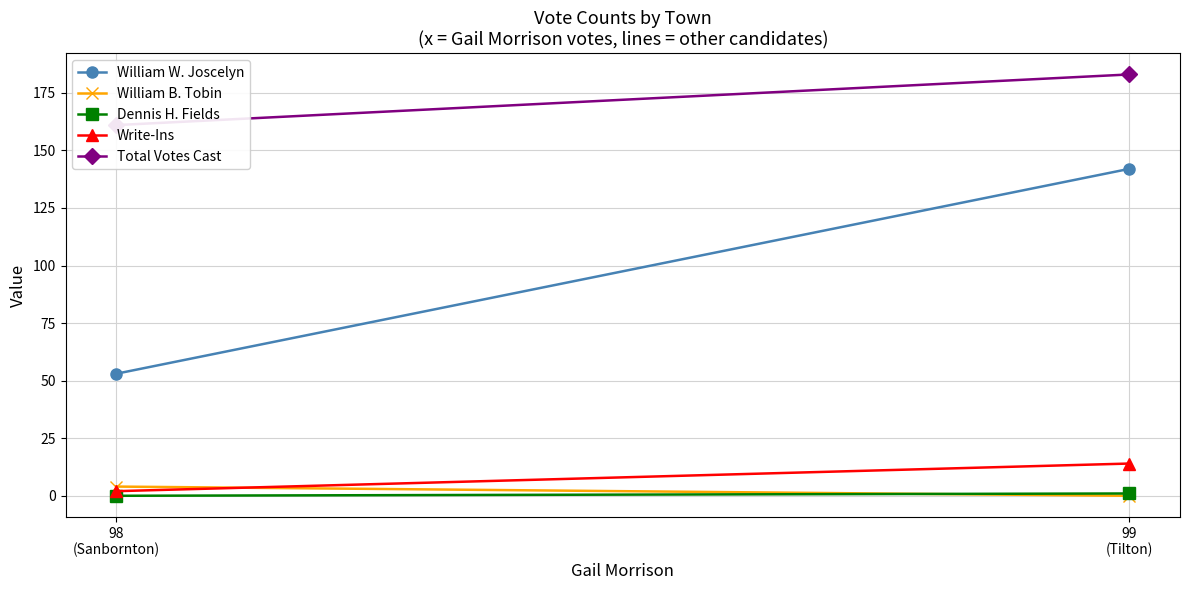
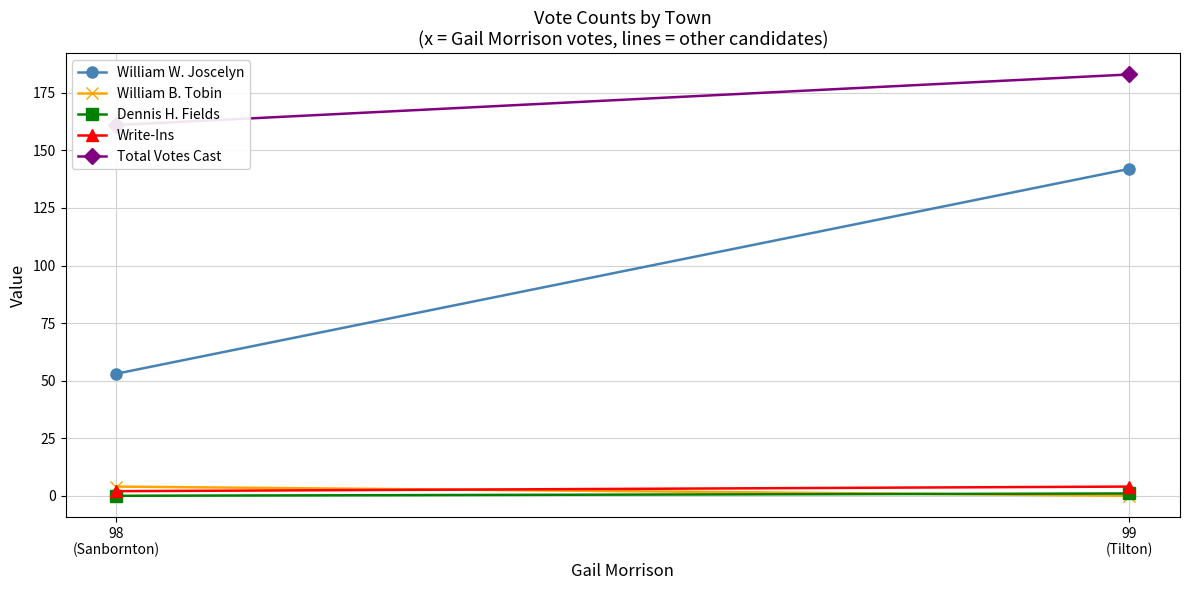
  {
    "William W. Joscelyn": {
      "98 (Sanbornton)": 53,
      "99 (Tilton)": 142
    },
    "William B. Tobin": {
      "98 (Sanbornton)": 4
    },
    "Dennis H. Fields": {
      "98 (Sanbornton)": 0
    },
    "Write-Ins": {
      "98 (Sanbornton)": 2,
-     "99 (Tilton)": 14
+     "99 (Tilton)": 4
    },
    "Total Votes Cast": {
      "99 (Tilton)": 183
    }
  }
